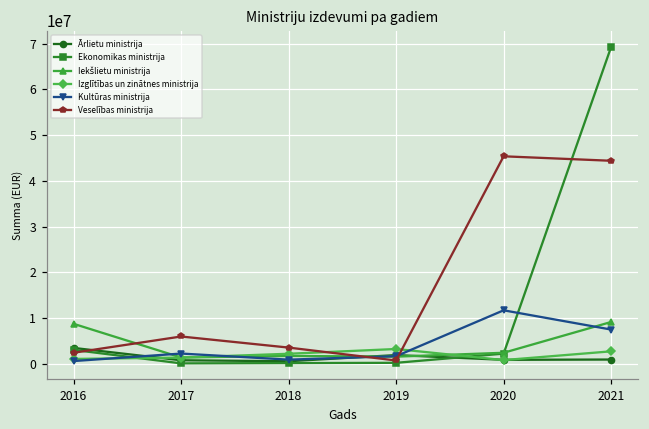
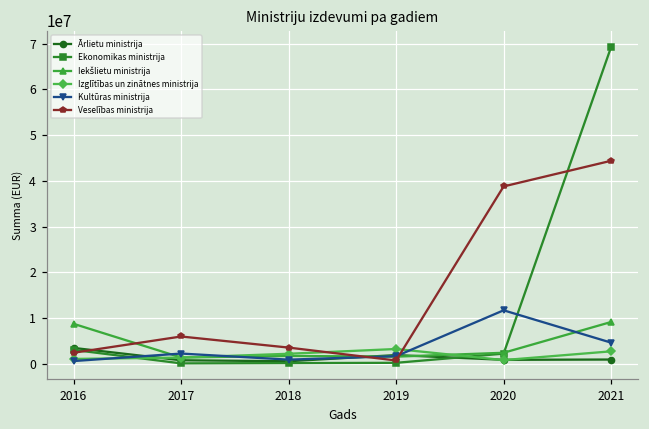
  {
    "Kultūras ministrija": {
      "2017": 2000000,
      "2020": 12000000,
-     "2021": 7000000
+     "2021": 5000000
    },
    "Veselības ministrija": {
      "2016": 2000000,
      "2017": 6000000,
      "2018": 4000000,
-     "2020": 45000000,
+     "2020": 39000000,
      "2021": 44000000
    }
  }
